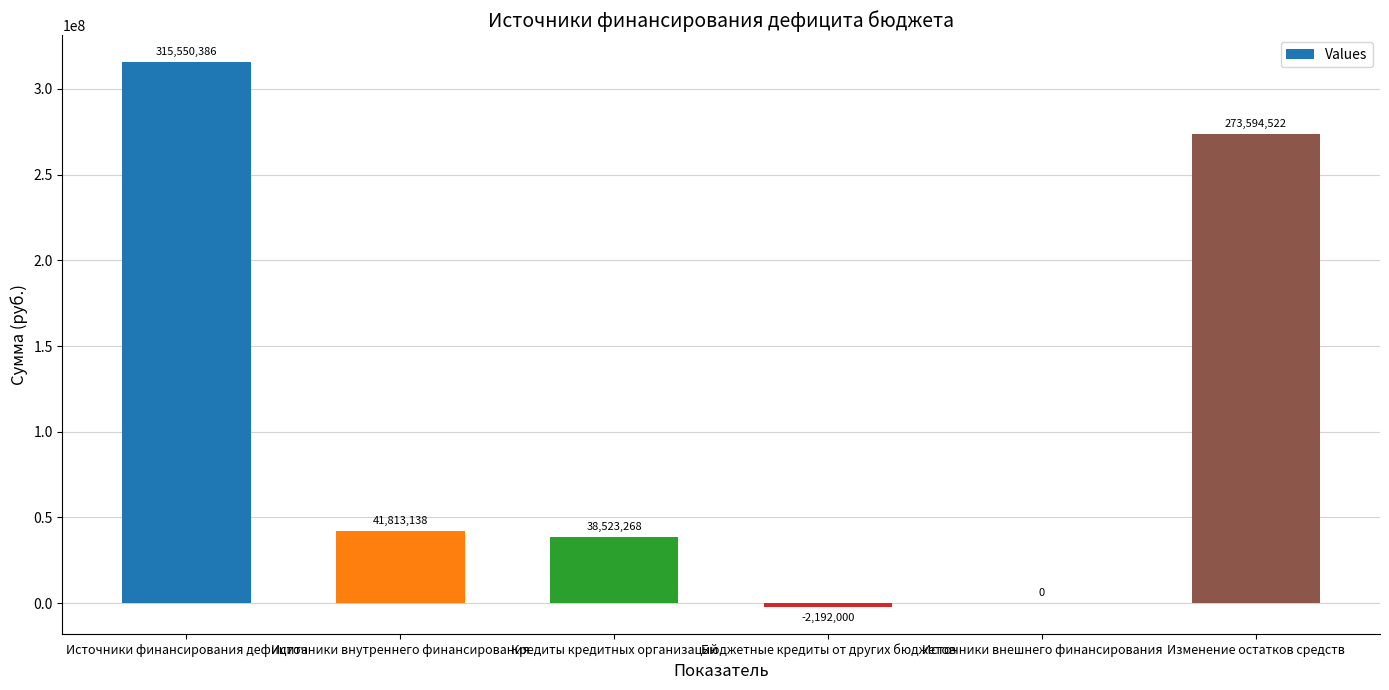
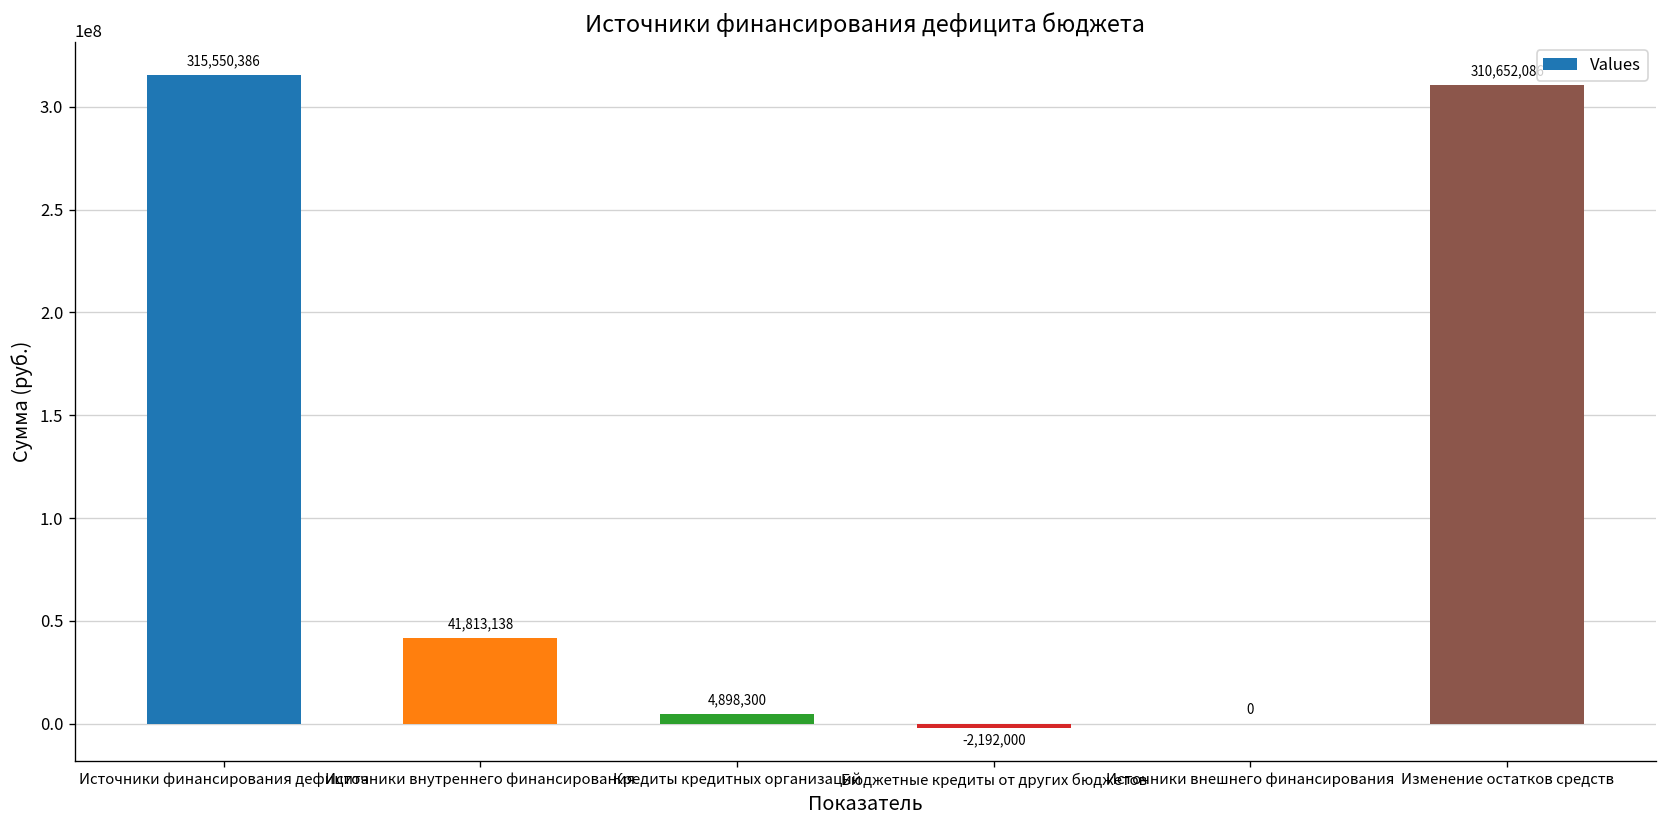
  {
    "Источники внутреннего финансирования": "41,813,138",
-   "Кредиты кредитных организаций": "38,523,268",
+   "Кредиты кредитных организаций": "4,898,300",
    "Бюджетные кредиты от других бюджетов": "-2,192,000",
    "Источники внешнего финансирования": "0",
-   "Изменение остатков средств": "273,594,522"
+   "Изменение остатков средств": "310,652,086"
  }
